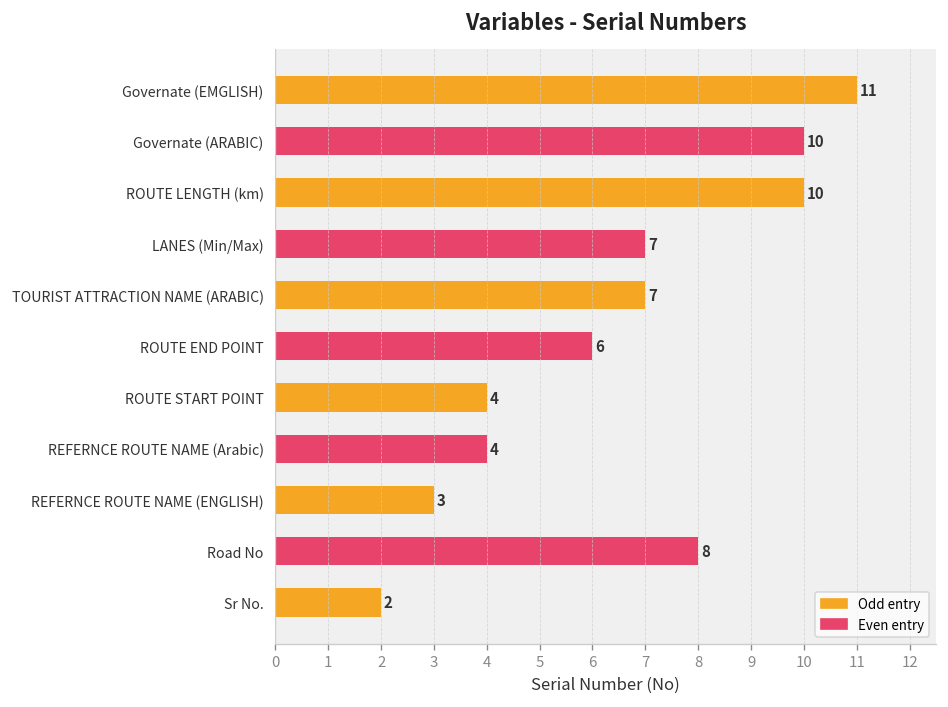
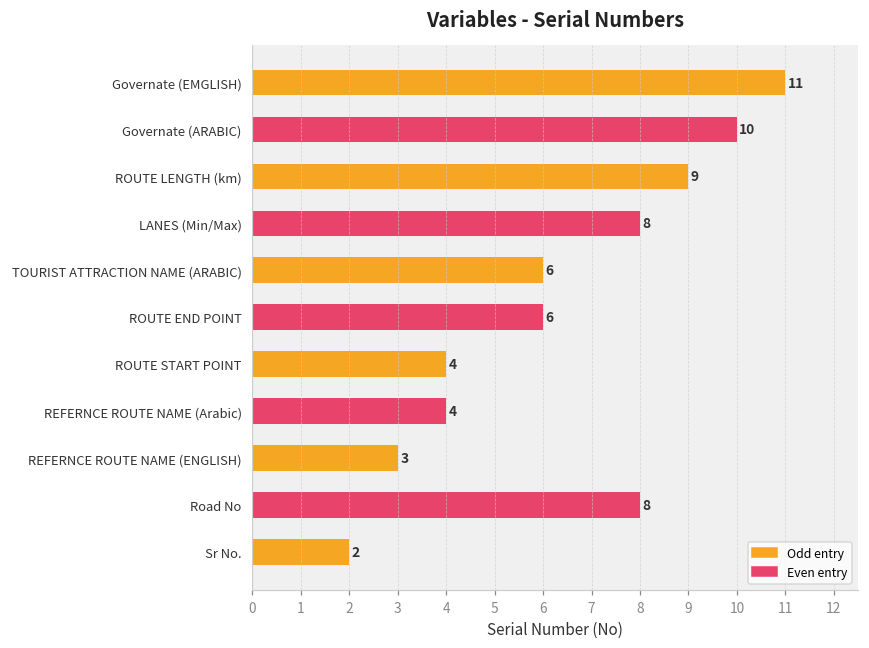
  {
    "Governate (EMGLISH)": 11,
    "Governate (ARABIC)": 10,
-   "ROUTE LENGTH (km)": 10,
-   "LANES (Min/Max)": 7,
-   "TOURIST ATTRACTION NAME (ARABIC)": 7,
+   "ROUTE LENGTH (km)": 9,
+   "LANES (Min/Max)": 8,
+   "TOURIST ATTRACTION NAME (ARABIC)": 6,
    "ROUTE END POINT": 6,
    "ROUTE START POINT": 4,
    "REFERNCE ROUTE NAME (Arabic)": 4,
    "REFERNCE ROUTE NAME (ENGLISH)": 3,
    "Road No": 8,
    "Sr No.": 2
  }
